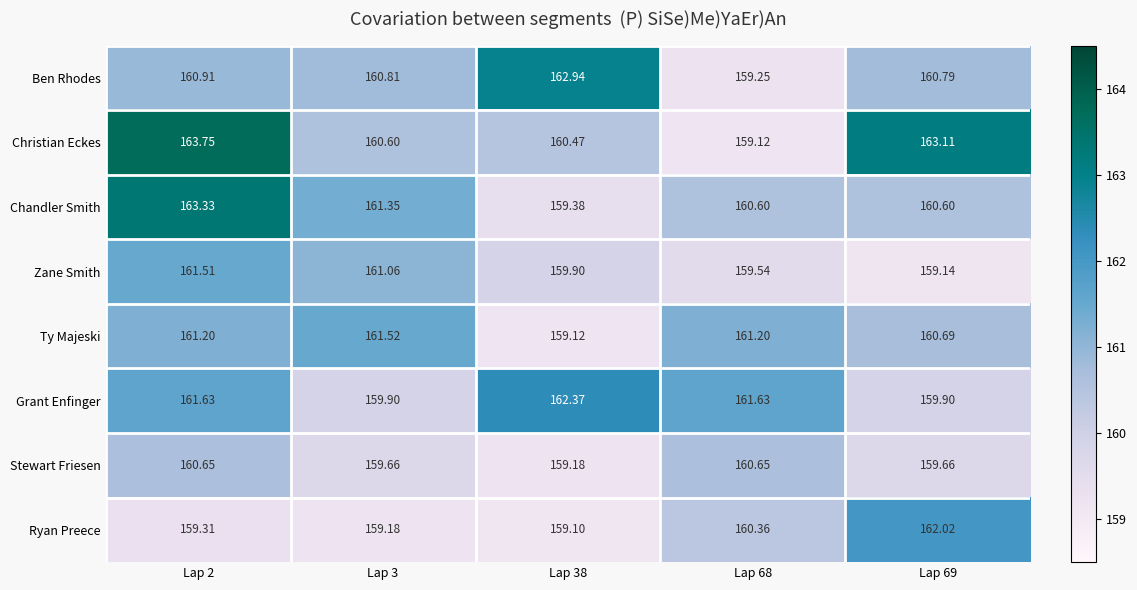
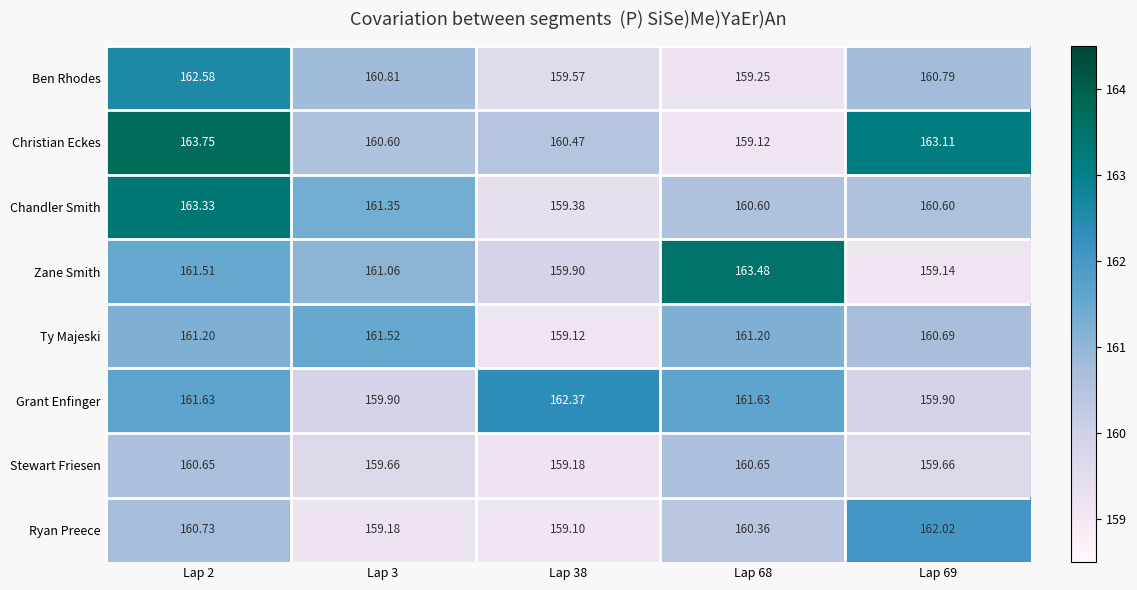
  {
    "Ben Rhodes": {
-     "Lap 2": 160.91,
+     "Lap 2": 162.58,
      "Lap 3": 160.81,
-     "Lap 38": 162.94,
+     "Lap 38": 159.57,
      "Lap 68": 159.25,
      "Lap 69": 160.79
    },
    "Christian Eckes": {
      "Lap 2": 163.75,
      "Lap 3": 160.60,
      "Lap 38": 160.47,
      "Lap 68": 159.12,
      "Lap 69": 163.11
    },
    "Chandler Smith": {
      "Lap 2": 163.33,
      "Lap 3": 161.35,
      "Lap 38": 159.38,
      "Lap 68": 160.60,
      "Lap 69": 160.60
    },
    "Zane Smith": {
      "Lap 2": 161.51,
      "Lap 3": 161.06,
      "Lap 38": 159.90,
-     "Lap 68": 159.54,
+     "Lap 68": 163.48,
      "Lap 69": 159.14
    },
    "Ty Majeski": {
      "Lap 2": 161.20,
      "Lap 3": 161.52,
      "Lap 38": 159.12,
      "Lap 68": 161.20,
      "Lap 69": 160.69
    },
    "Grant Enfinger": {
      "Lap 2": 161.63,
      "Lap 3": 159.90,
      "Lap 38": 162.37,
      "Lap 68": 161.63,
      "Lap 69": 159.90
    },
    "Stewart Friesen": {
      "Lap 2": 160.65,
      "Lap 3": 159.66,
      "Lap 38": 159.18,
      "Lap 68": 160.65,
      "Lap 69": 159.66
    },
    "Ryan Preece": {
-     "Lap 2": 159.31,
+     "Lap 2": 160.73,
      "Lap 3": 159.18,
      "Lap 38": 159.10,
      "Lap 68": 160.36,
      "Lap 69": 162.02
    }
  }
